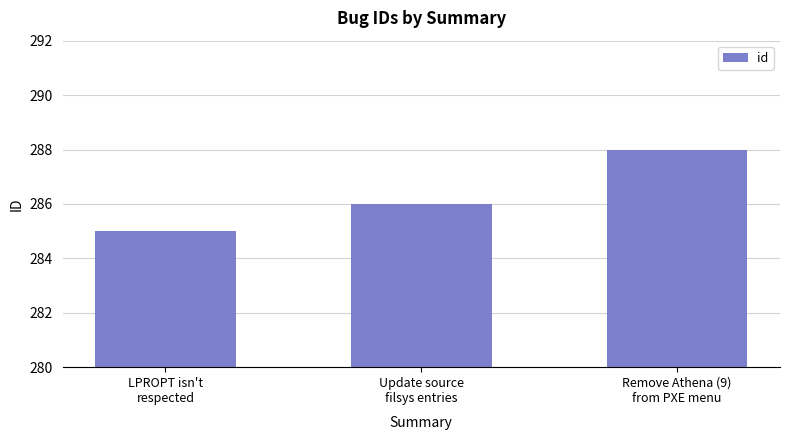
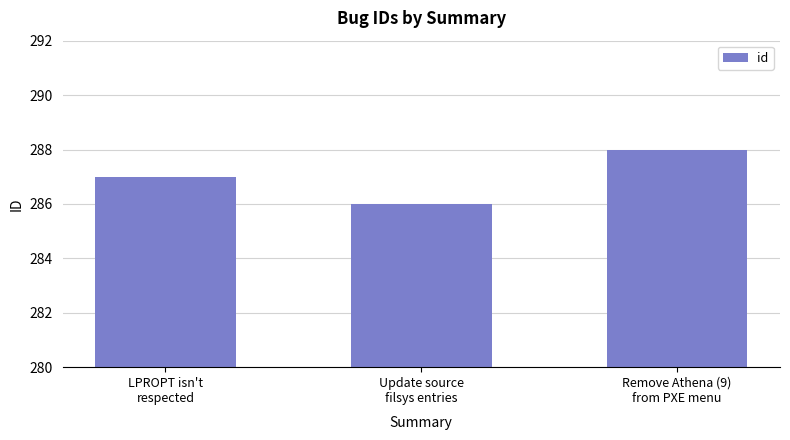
  {
-   "LPROPT isn't respected": 285,
+   "LPROPT isn't respected": 287,
    "Update source filsys entries": 286,
    "Remove Athena (9) from PXE menu": 288
  }
